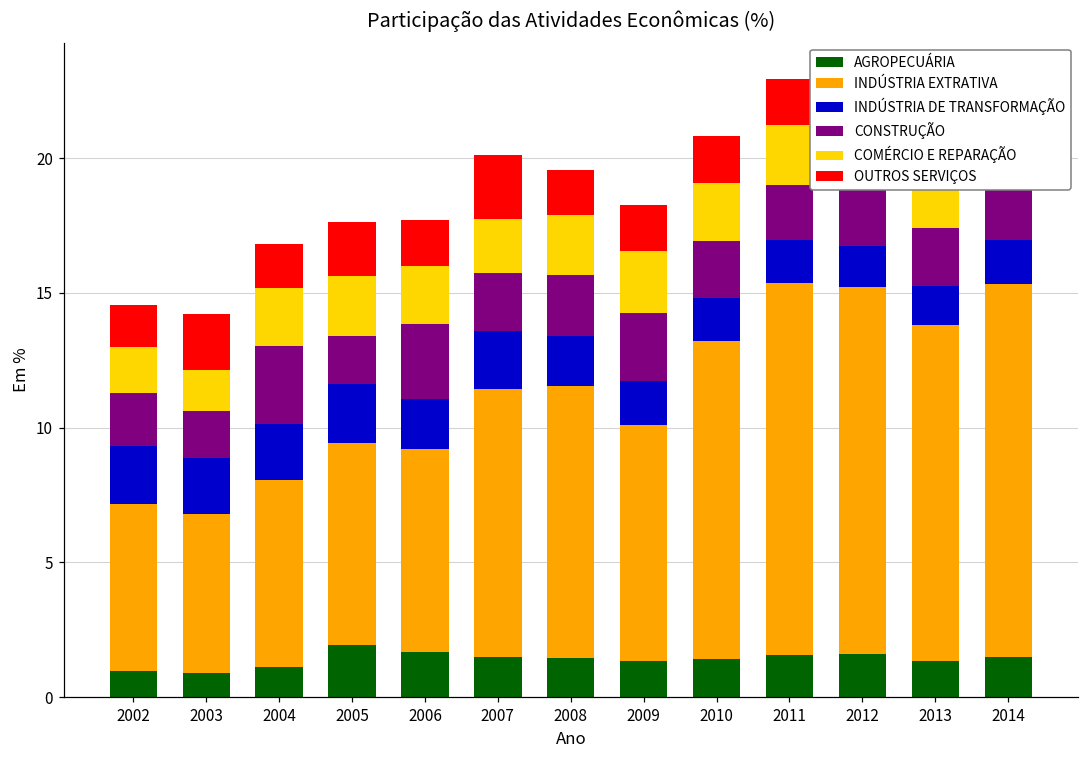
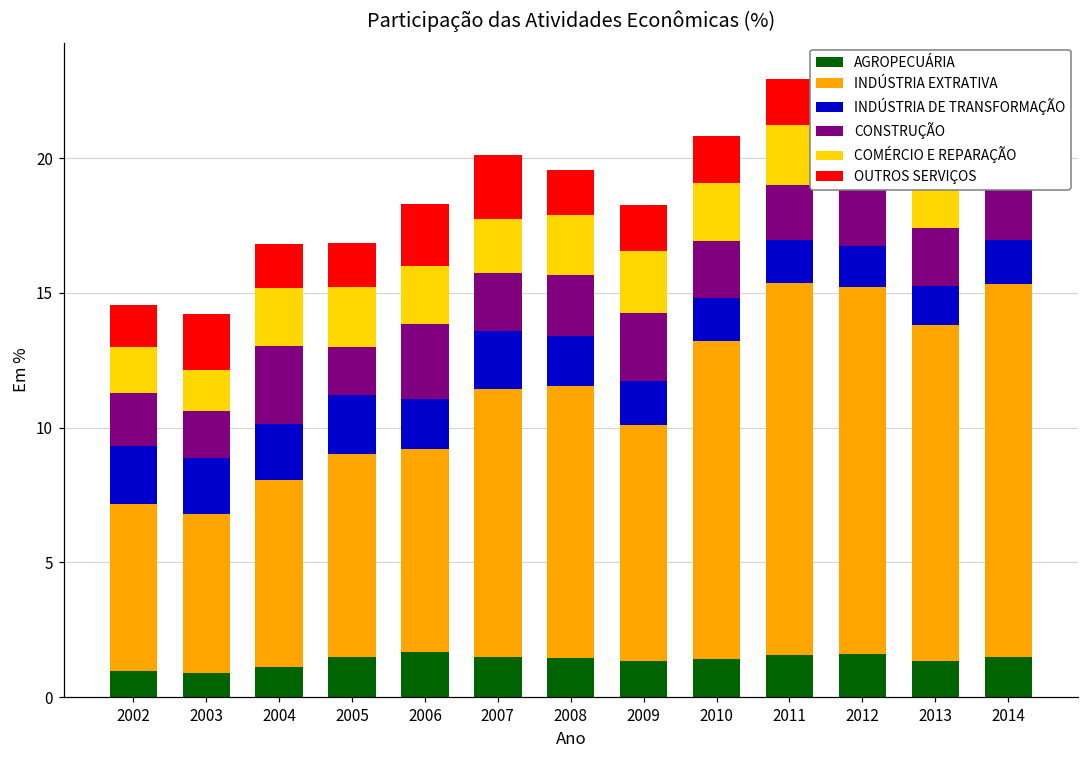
  {
    "AGROPECUÁRIA": {
      "2002": 1.0,
      "2003": 0.9,
      "2004": 1.1,
-     "2005": 1.9,
+     "2005": 1.5,
      "2006": 1.7,
      "2007": 1.5,
      "2008": 1.5,
      "2009": 1.3,
      "2010": 1.4,
      "2011": 1.6,
      "2012": 1.6,
      "2013": 1.3,
      "2014": 1.5
    },
    "INDÚSTRIA DE TRANSFORMAÇÃO": {
      "2002": 2.2,
      "2003": 2.1,
      "2004": 2.1,
      "2005": 2.2,
      "2006": 1.9,
      "2007": 2.1,
      "2008": 1.8,
      "2009": 1.6,
      "2010": 1.6,
      "2011": 1.6,
      "2012": 1.5,
      "2013": 1.5,
      "2014": 1.6
    },
    "CONSTRUÇÃO": {
      "2002": 2.0,
      "2003": 1.7,
      "2004": 2.9,
      "2005": 1.8,
      "2006": 2.8,
      "2007": 2.2,
      "2008": 2.3,
      "2009": 2.5,
      "2010": 2.1,
      "2011": 2.1,
      "2013": 2.1,
      "2014": 1.9
    },
    "OUTROS SERVIÇOS": {
      "2002": 1.6,
      "2003": 2.1,
      "2004": 1.6,
-     "2005": 2.0,
-     "2006": 1.7,
+     "2005": 1.6,
+     "2006": 2.3,
      "2007": 2.4,
      "2008": 1.7,
      "2009": 1.7,
      "2010": 1.7,
      "2011": 1.7
    }
  }
